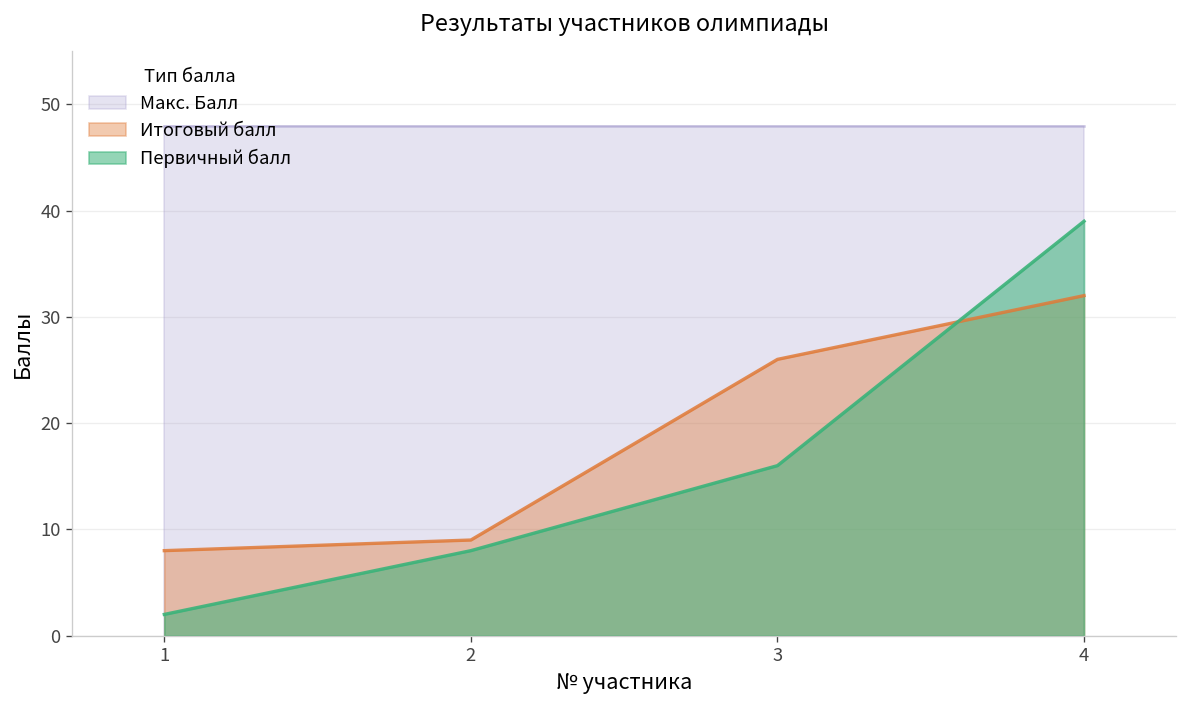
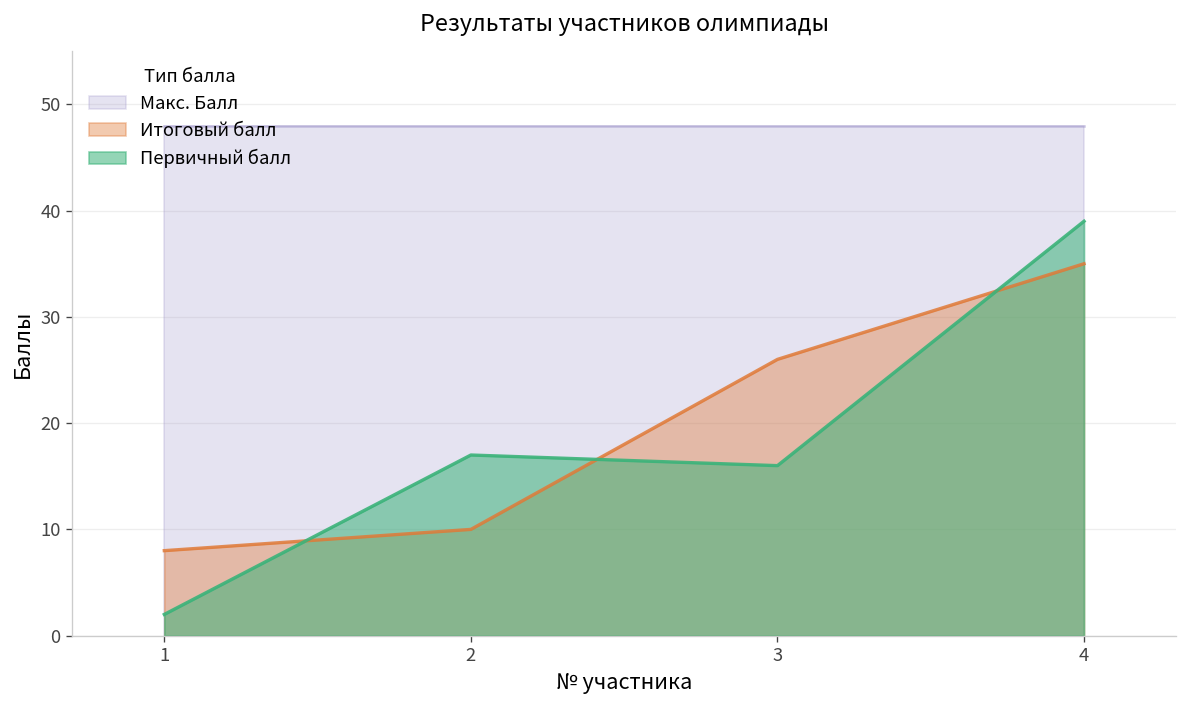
  {
    "Макс. Балл": {
      "1": 48,
      "2": 48,
      "3": 48,
      "4": 48
    },
    "Итоговый балл": {
      "1": 8,
-     "2": 9,
+     "2": 10,
      "3": 26,
-     "4": 32
+     "4": 35
    },
    "Первичный балл": {
      "1": 2,
-     "2": 8,
+     "2": 17,
      "3": 16,
      "4": 39
    }
  }
